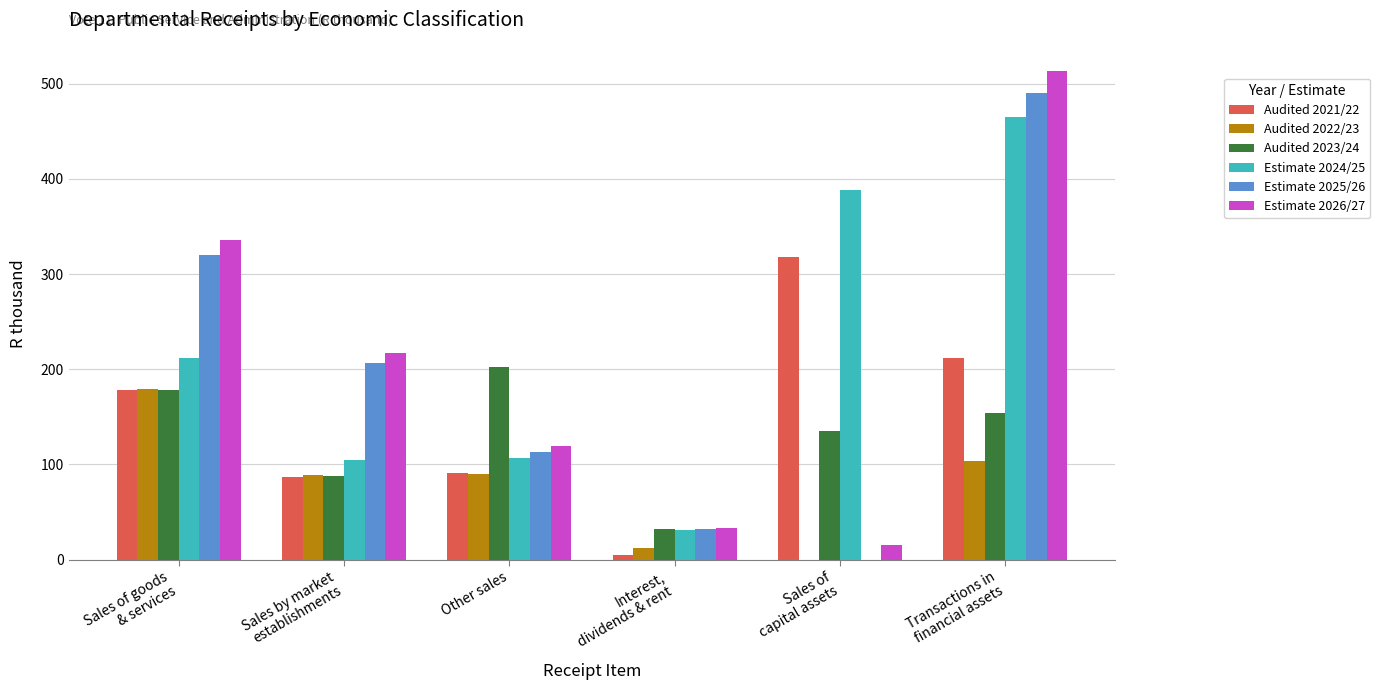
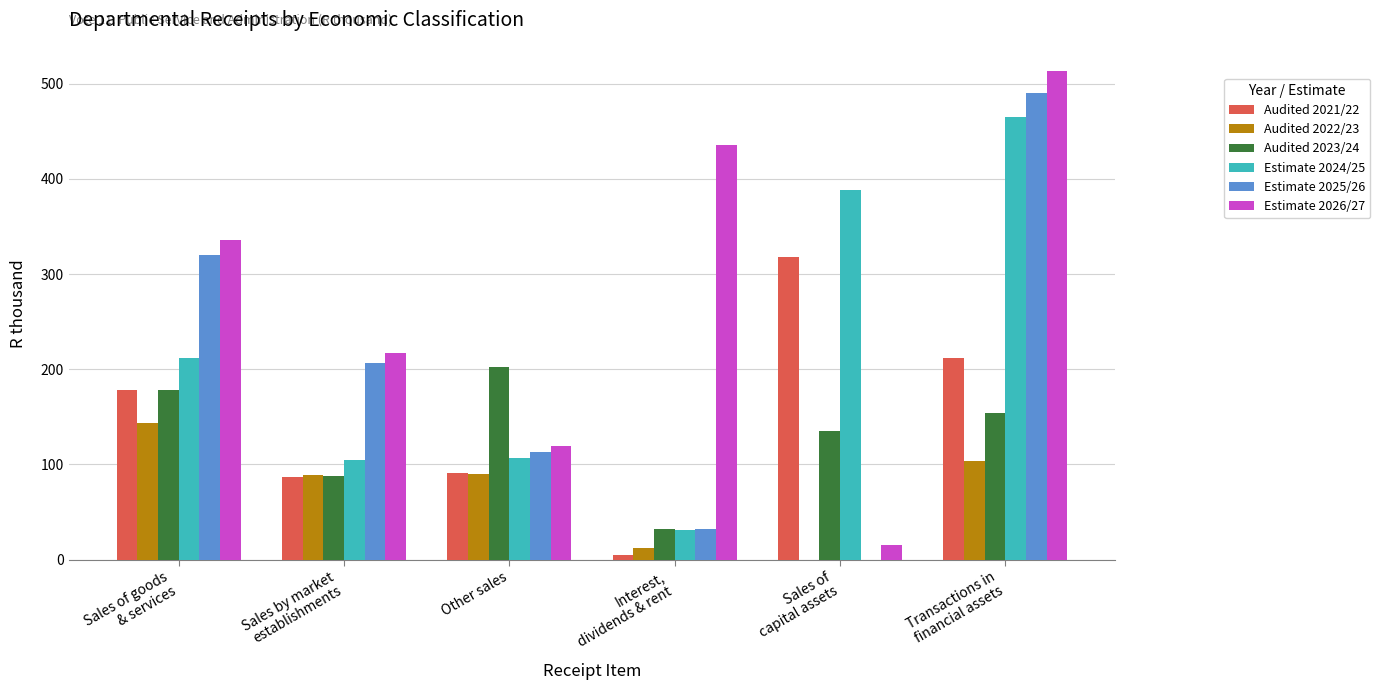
  {
    "Audited 2021/22": {
      "Sales of goods & services": 180,
      "Sales by market establishments": 90,
      "Other sales": 90,
      "Interest, dividends & rent": 10,
      "Sales of capital assets": 320,
      "Transactions in financial assets": 210
    },
    "Audited 2022/23": {
-     "Sales of goods & services": 180,
+     "Sales of goods & services": 140,
      "Sales by market establishments": 90,
      "Other sales": 90,
      "Interest, dividends & rent": 10,
      "Sales of capital assets": 0,
      "Transactions in financial assets": 100
    },
    "Audited 2023/24": {
      "Sales of goods & services": 180,
      "Sales by market establishments": 90,
      "Other sales": 200,
      "Interest, dividends & rent": 30,
      "Sales of capital assets": 140,
      "Transactions in financial assets": 150
    },
    "Estimate 2024/25": {
      "Sales of goods & services": 210,
      "Sales by market establishments": 110,
      "Other sales": 110,
      "Interest, dividends & rent": 30,
      "Sales of capital assets": 390,
      "Transactions in financial assets": 470
    },
    "Estimate 2025/26": {
      "Sales of goods & services": 320,
      "Sales by market establishments": 210,
      "Other sales": 110,
      "Interest, dividends & rent": 30,
      "Sales of capital assets": 0,
      "Transactions in financial assets": 490
    },
    "Estimate 2026/27": {
      "Sales of goods & services": 340,
      "Sales by market establishments": 220,
      "Other sales": 120,
-     "Interest, dividends & rent": 30,
+     "Interest, dividends & rent": 440,
      "Sales of capital assets": 20,
      "Transactions in financial assets": 510
    }
  }
